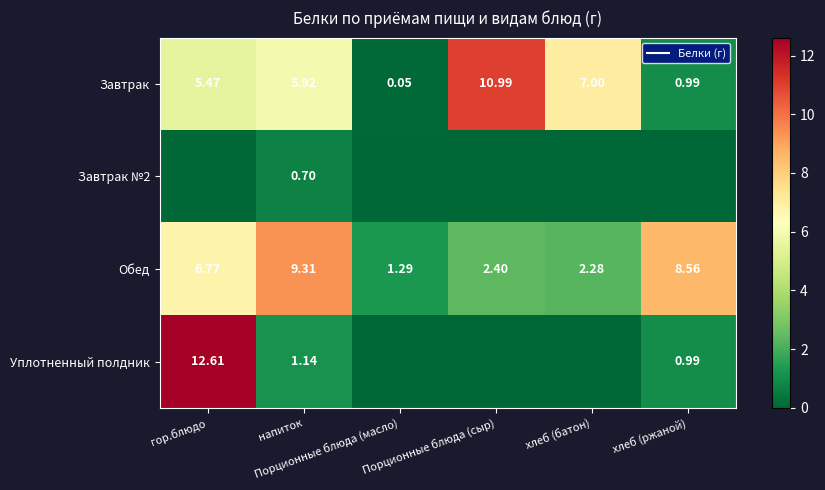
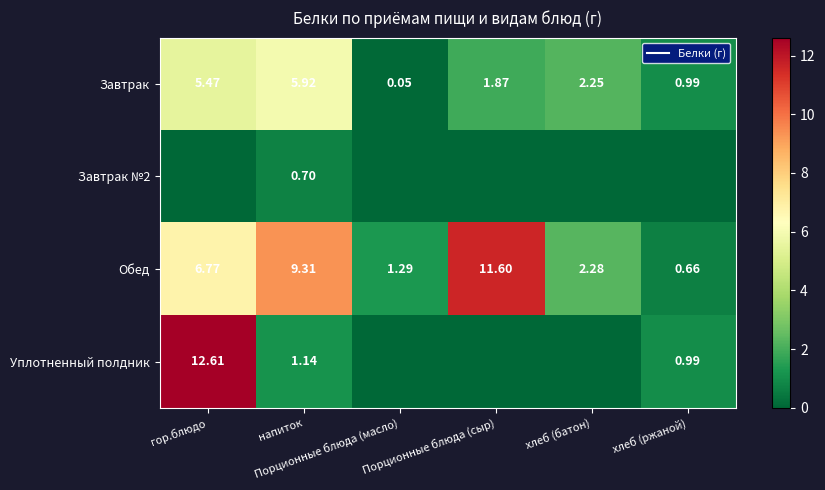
  {
    "Завтрак": {
      "гор.блюдо": 5.47,
      "напиток": 5.92,
      "Порционные блюда (масло)": 0.05,
-     "Порционные блюда (сыр)": 10.99,
-     "хлеб (батон)": 7.00,
+     "Порционные блюда (сыр)": 1.87,
+     "хлеб (батон)": 2.25,
      "хлеб (ржаной)": 0.99
    },
    "Завтрак №2": {
      "напиток": 0.70
    },
    "Обед": {
      "гор.блюдо": 6.77,
      "напиток": 9.31,
      "Порционные блюда (масло)": 1.29,
-     "Порционные блюда (сыр)": 2.40,
+     "Порционные блюда (сыр)": 11.60,
      "хлеб (батон)": 2.28,
-     "хлеб (ржаной)": 8.56
+     "хлеб (ржаной)": 0.66
    },
    "Уплотненный полдник": {
      "гор.блюдо": 12.61,
      "напиток": 1.14,
      "хлеб (ржаной)": 0.99
    }
  }
